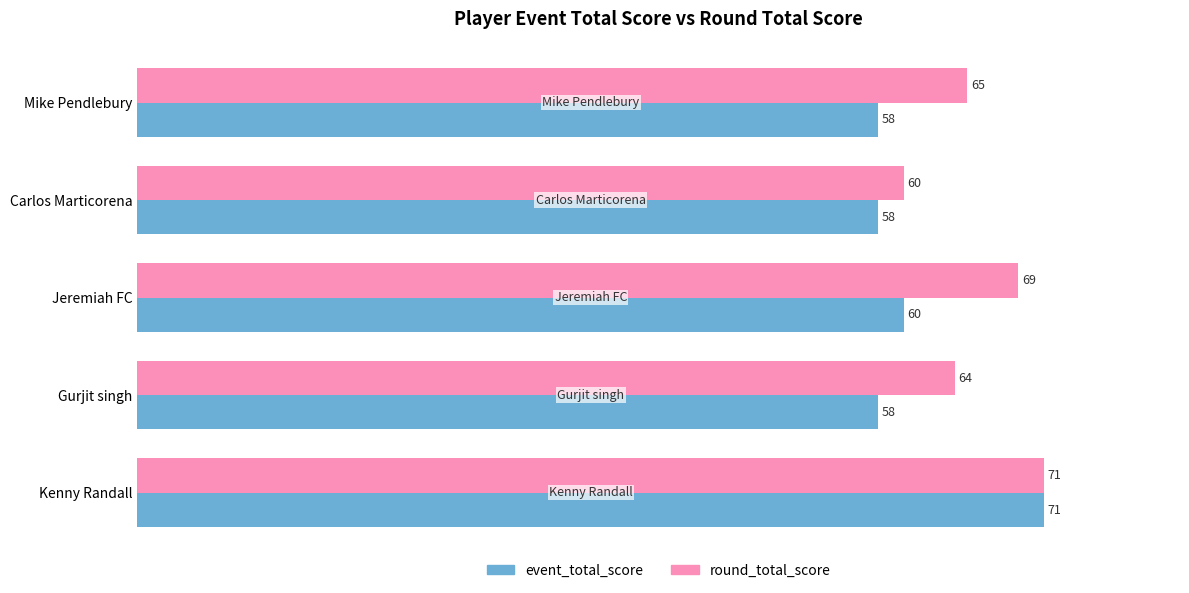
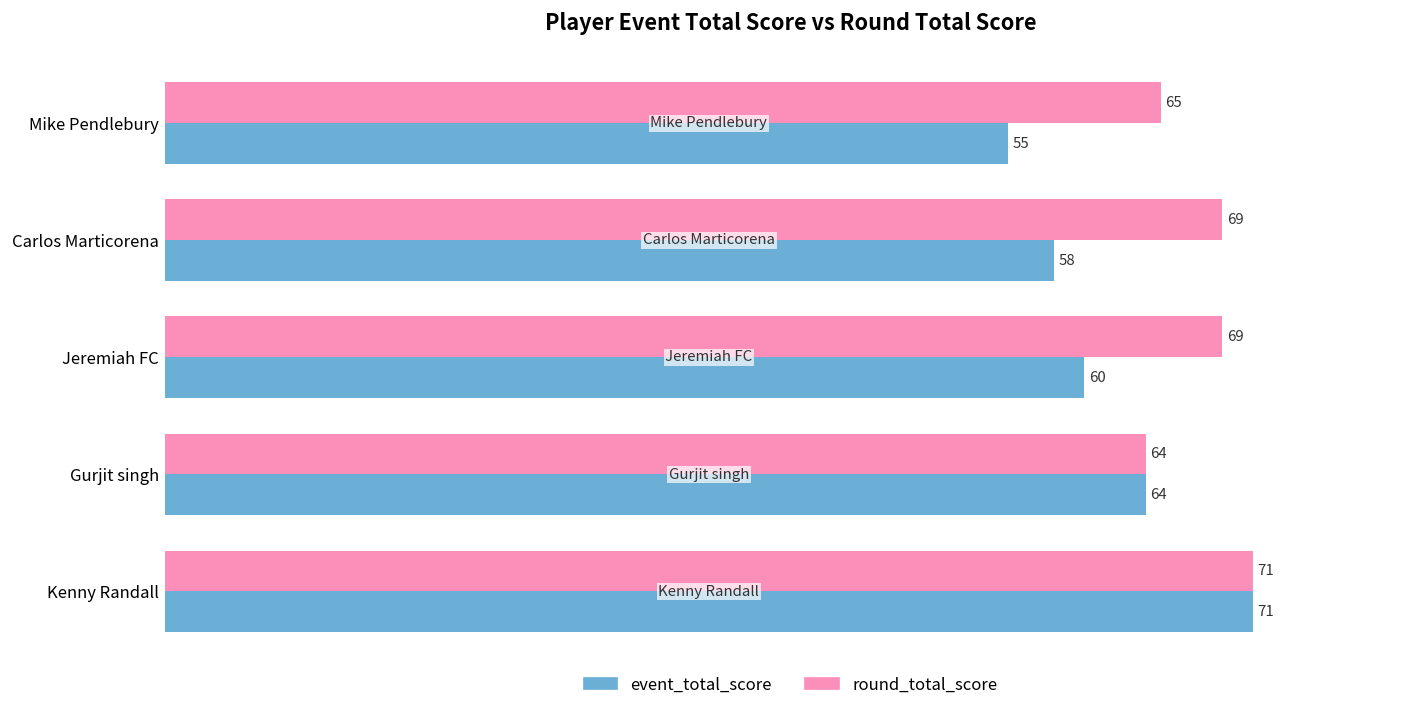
  {
    "event_total_score": {
-     "Mike Pendlebury": 58,
+     "Mike Pendlebury": 55,
      "Carlos Marticorena": 58,
      "Jeremiah FC": 60,
-     "Gurjit singh": 58,
+     "Gurjit singh": 64,
      "Kenny Randall": 71
    },
    "round_total_score": {
      "Mike Pendlebury": 65,
-     "Carlos Marticorena": 60,
+     "Carlos Marticorena": 69,
      "Jeremiah FC": 69,
      "Gurjit singh": 64,
      "Kenny Randall": 71
    }
  }
